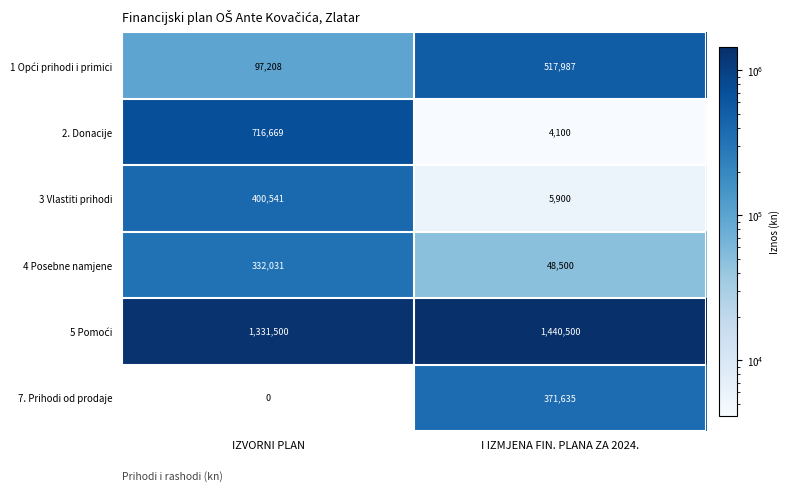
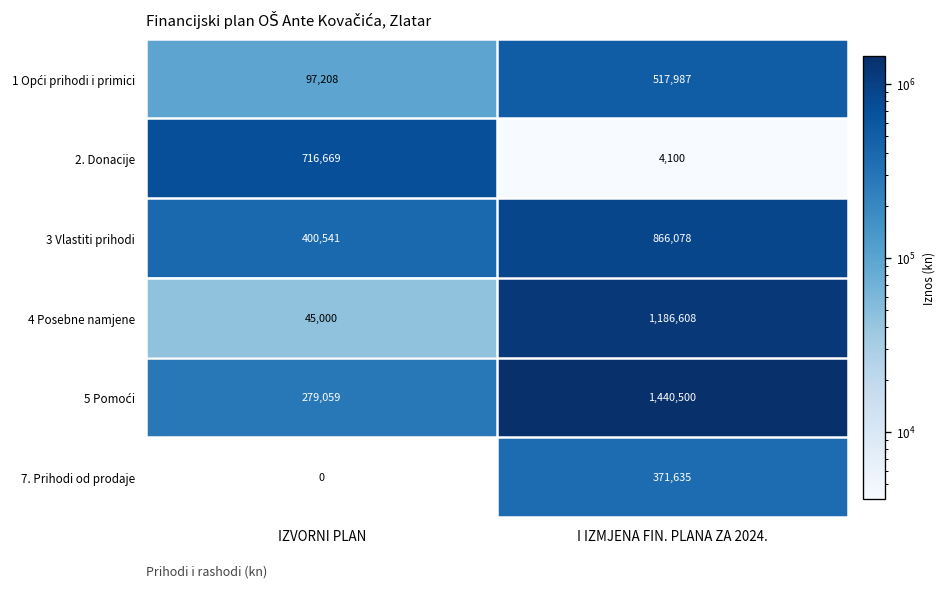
  {
    "1 Opći prihodi i primici": {
      "IZVORNI PLAN": "97,208",
      "I IZMJENA FIN. PLANA ZA 2024.": "517,987"
    },
    "2. Donacije": {
      "IZVORNI PLAN": "716,669",
      "I IZMJENA FIN. PLANA ZA 2024.": "4,100"
    },
    "3 Vlastiti prihodi": {
      "IZVORNI PLAN": "400,541",
-     "I IZMJENA FIN. PLANA ZA 2024.": "5,900"
+     "I IZMJENA FIN. PLANA ZA 2024.": "866,078"
    },
    "4 Posebne namjene": {
-     "IZVORNI PLAN": "332,031",
-     "I IZMJENA FIN. PLANA ZA 2024.": "48,500"
+     "IZVORNI PLAN": "45,000",
+     "I IZMJENA FIN. PLANA ZA 2024.": "1,186,608"
    },
    "5 Pomoći": {
-     "IZVORNI PLAN": "1,331,500",
+     "IZVORNI PLAN": "279,059",
      "I IZMJENA FIN. PLANA ZA 2024.": "1,440,500"
    },
    "7. Prihodi od prodaje": {
      "IZVORNI PLAN": "0",
      "I IZMJENA FIN. PLANA ZA 2024.": "371,635"
    }
  }
